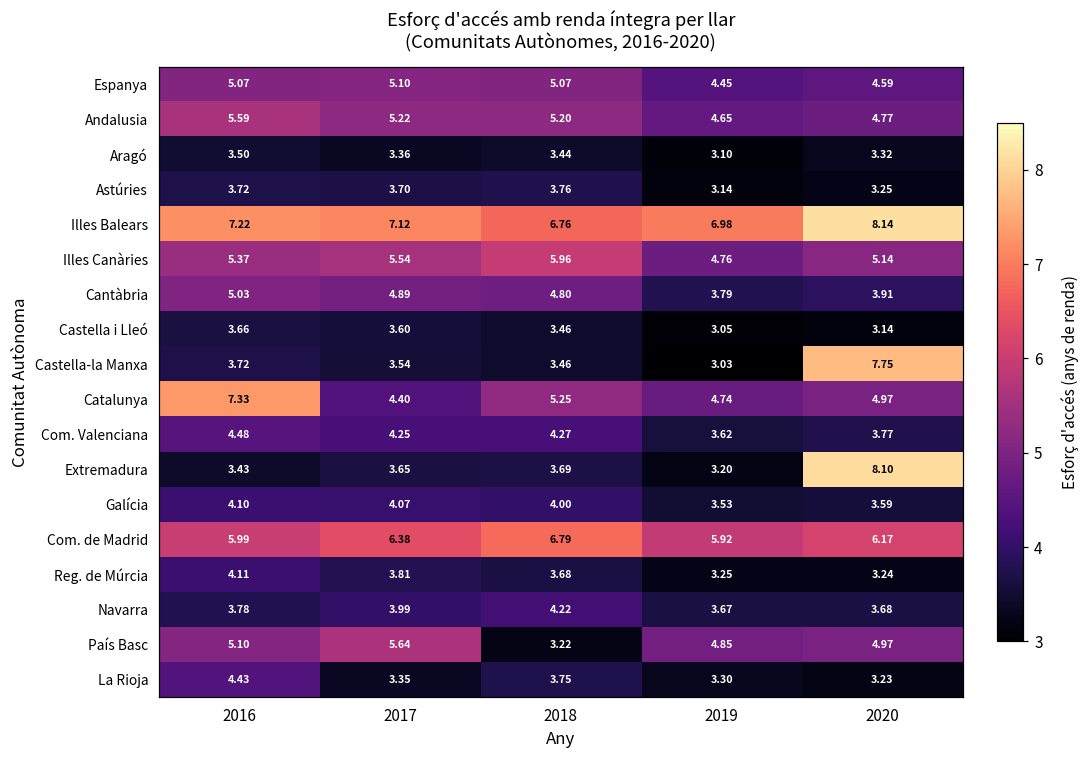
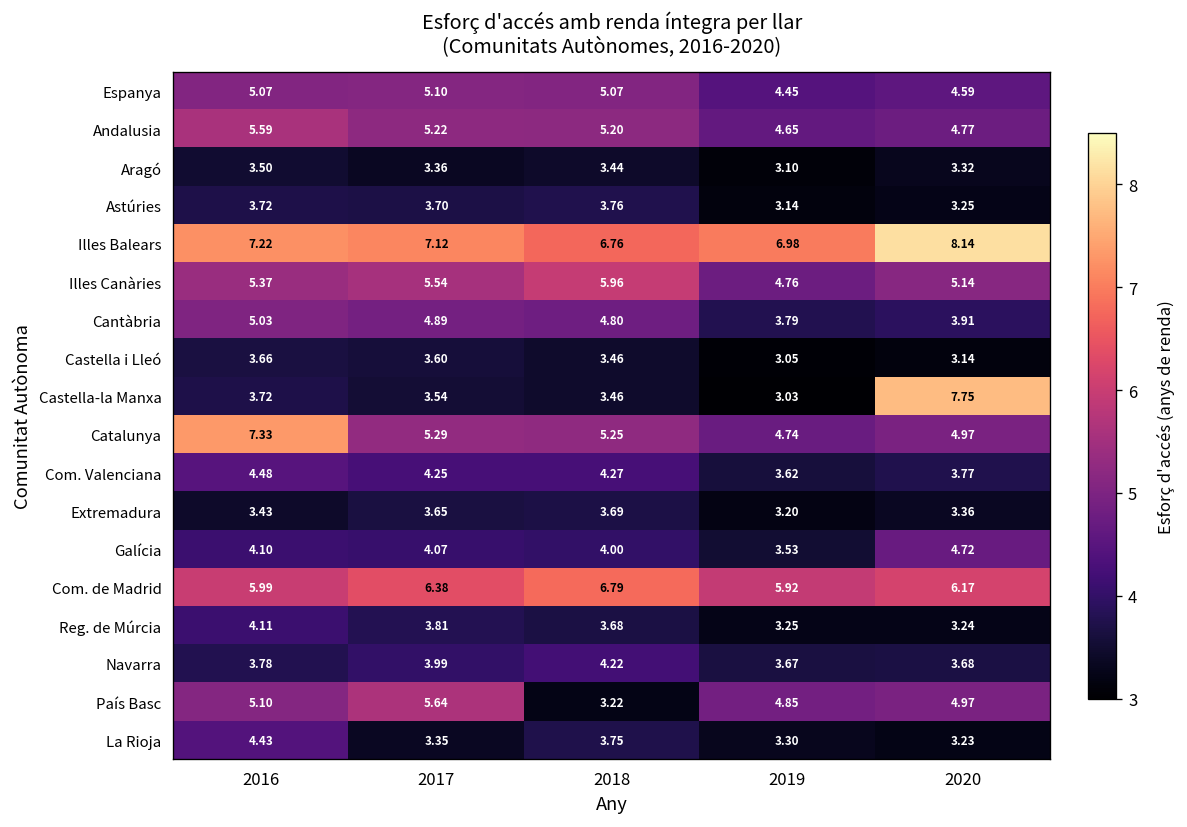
  {
    "Espanya": {
      "2016": 5.07,
      "2017": 5.10,
      "2018": 5.07,
      "2019": 4.45,
      "2020": 4.59
    },
    "Andalusia": {
      "2016": 5.59,
      "2017": 5.22,
      "2018": 5.20,
      "2019": 4.65,
      "2020": 4.77
    },
    "Aragó": {
      "2016": 3.50,
      "2017": 3.36,
      "2018": 3.44,
      "2019": 3.10,
      "2020": 3.32
    },
    "Astúries": {
      "2016": 3.72,
      "2017": 3.70,
      "2018": 3.76,
      "2019": 3.14,
      "2020": 3.25
    },
    "Illes Balears": {
      "2016": 7.22,
      "2017": 7.12,
      "2018": 6.76,
      "2019": 6.98,
      "2020": 8.14
    },
    "Illes Canàries": {
      "2016": 5.37,
      "2017": 5.54,
      "2018": 5.96,
      "2019": 4.76,
      "2020": 5.14
    },
    "Cantàbria": {
      "2016": 5.03,
      "2017": 4.89,
      "2018": 4.80,
      "2019": 3.79,
      "2020": 3.91
    },
    "Castella i Lleó": {
      "2016": 3.66,
      "2017": 3.60,
      "2018": 3.46,
      "2019": 3.05,
      "2020": 3.14
    },
    "Castella-la Manxa": {
      "2016": 3.72,
      "2017": 3.54,
      "2018": 3.46,
      "2019": 3.03,
      "2020": 7.75
    },
    "Catalunya": {
      "2016": 7.33,
-     "2017": 4.40,
+     "2017": 5.29,
      "2018": 5.25,
      "2019": 4.74,
      "2020": 4.97
    },
    "Com. Valenciana": {
      "2016": 4.48,
      "2017": 4.25,
      "2018": 4.27,
      "2019": 3.62,
      "2020": 3.77
    },
    "Extremadura": {
      "2016": 3.43,
      "2017": 3.65,
      "2018": 3.69,
      "2019": 3.20,
-     "2020": 8.10
+     "2020": 3.36
    },
    "Galícia": {
      "2016": 4.10,
      "2017": 4.07,
      "2018": 4.00,
      "2019": 3.53,
-     "2020": 3.59
+     "2020": 4.72
    },
    "Com. de Madrid": {
      "2016": 5.99,
      "2017": 6.38,
      "2018": 6.79,
      "2019": 5.92,
      "2020": 6.17
    },
    "Reg. de Múrcia": {
      "2016": 4.11,
      "2017": 3.81,
      "2018": 3.68,
      "2019": 3.25,
      "2020": 3.24
    },
    "Navarra": {
      "2016": 3.78,
      "2017": 3.99,
      "2018": 4.22,
      "2019": 3.67,
      "2020": 3.68
    },
    "País Basc": {
      "2016": 5.10,
      "2017": 5.64,
      "2018": 3.22,
      "2019": 4.85,
      "2020": 4.97
    },
    "La Rioja": {
      "2016": 4.43,
      "2017": 3.35,
      "2018": 3.75,
      "2019": 3.30,
      "2020": 3.23
    }
  }
